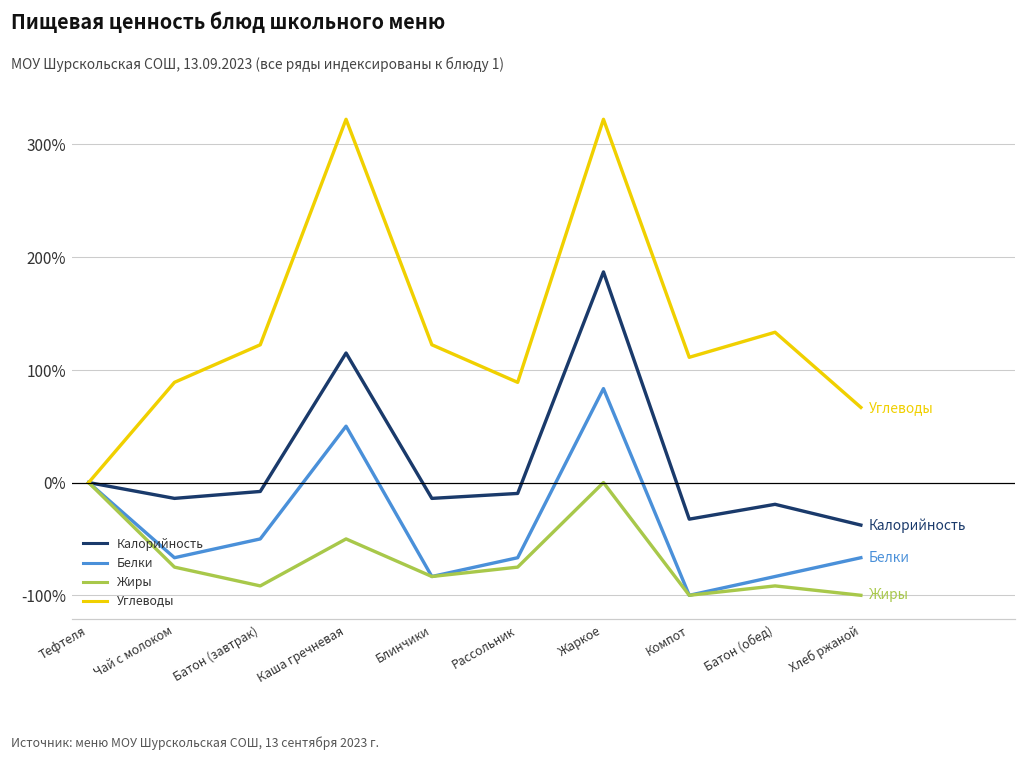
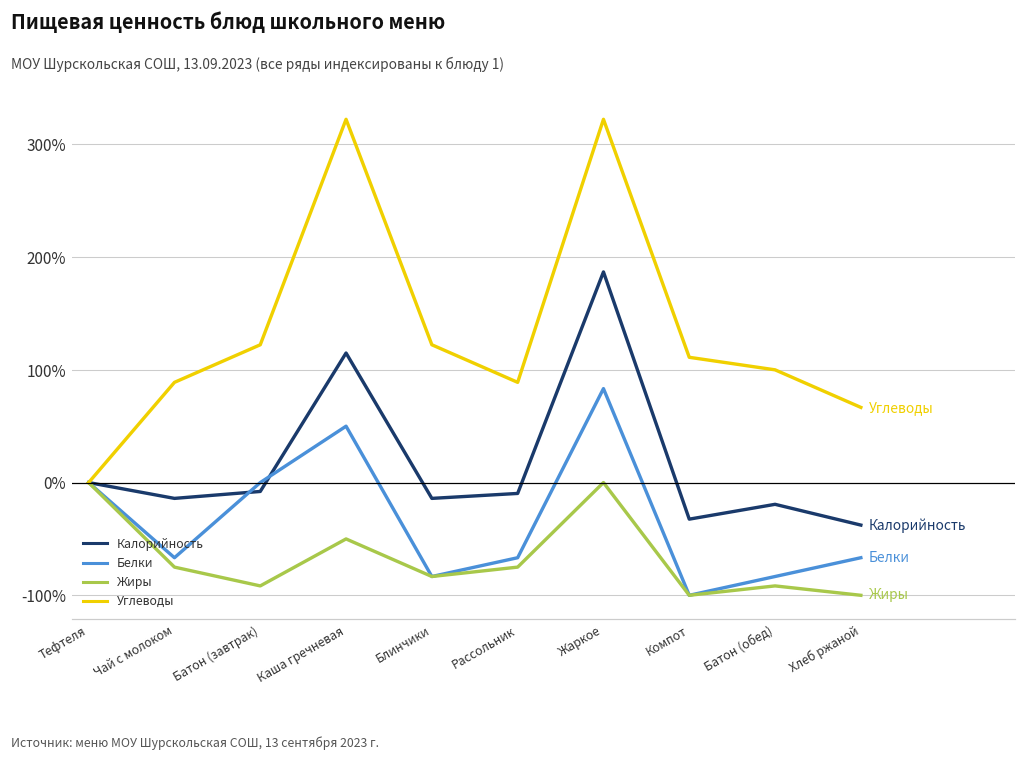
  {
    "Калорийность": {
      "Чай с молоком": "-14%",
      "Батон (завтрак)": "-8%",
      "Каша гречневая": "115%",
      "Блинчики": "-14%",
      "Рассольник": "-10%",
      "Жаркое": "187%",
      "Компот": "-32%",
      "Батон (обед)": "-19%",
      "Хлеб ржаной": "-38%"
    },
    "Белки": {
      "Чай с молоком": "-67%",
-     "Батон (завтрак)": "-50%",
+     "Батон (завтрак)": "0%",
      "Каша гречневая": "50%",
      "Рассольник": "-67%",
      "Жаркое": "83%",
      "Батон (обед)": "-83%",
      "Хлеб ржаной": "-67%"
    },
    "Жиры": {
      "Чай с молоком": "-75%",
      "Батон (завтрак)": "-92%",
      "Каша гречневая": "-50%",
      "Рассольник": "-75%",
      "Жаркое": "0%",
      "Батон (обед)": "-92%",
      "Хлеб ржаной": "-100%"
    },
    "Углеводы": {
      "Чай с молоком": "89%",
      "Батон (завтрак)": "122%",
      "Каша гречневая": "322%",
      "Блинчики": "122%",
      "Рассольник": "89%",
      "Жаркое": "322%",
      "Компот": "111%",
-     "Батон (обед)": "133%",
+     "Батон (обед)": "100%",
      "Хлеб ржаной": "67%"
    }
  }
